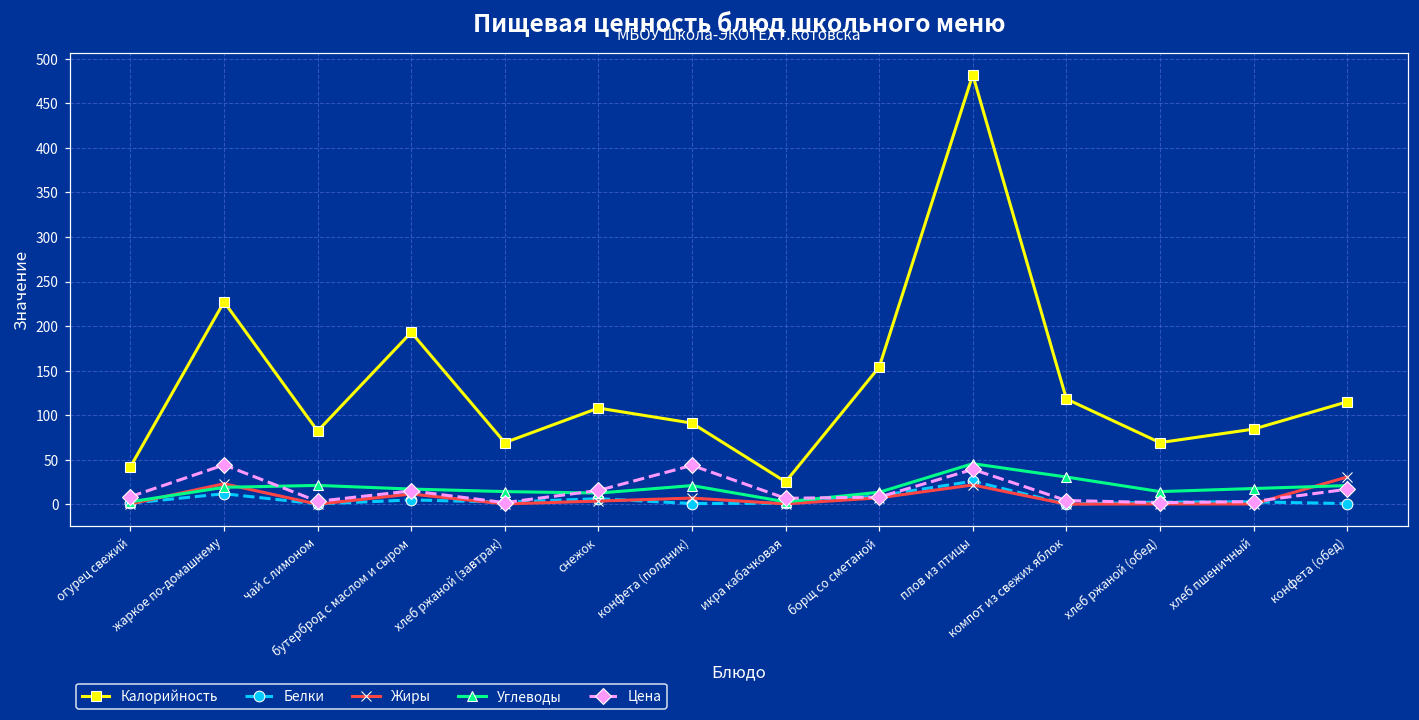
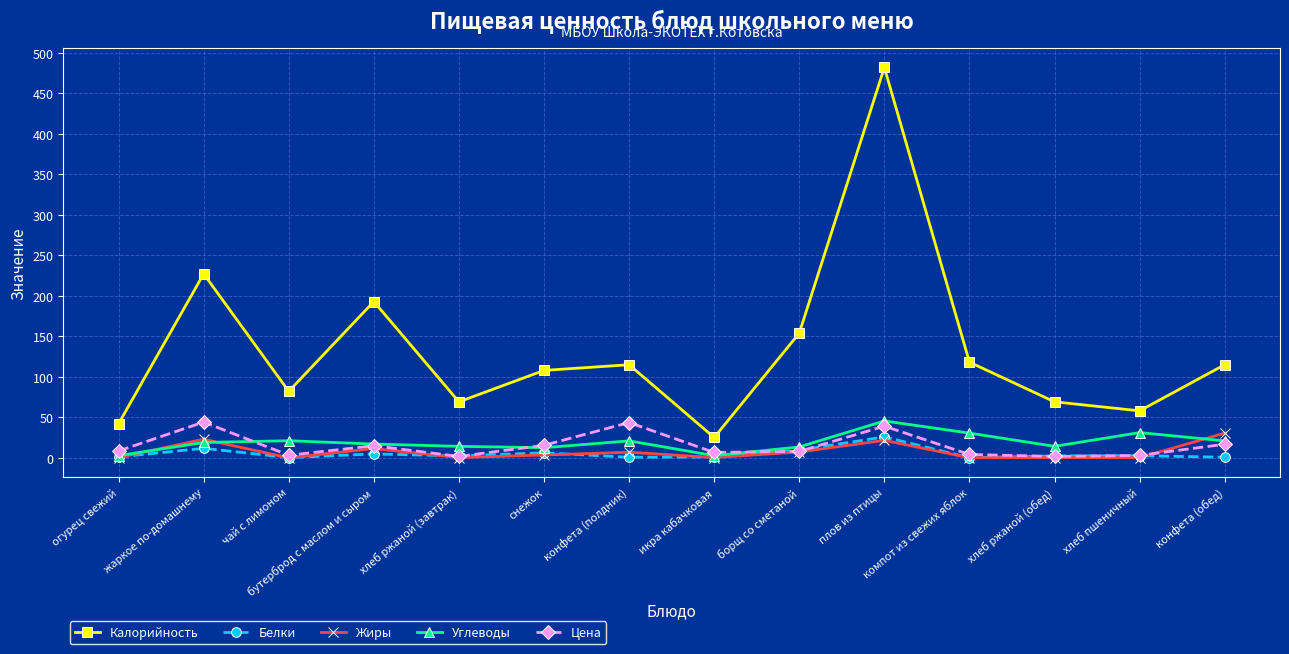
  {
    "Калорийность": {
      "огурец свежий": 40,
      "жаркое по-домашнему": 230,
      "чай с лимоном": 80,
      "бутерброд с маслом и сыром": 190,
      "хлеб ржаной (завтрак)": 70,
      "снежок": 110,
-     "конфета (полдник)": 90,
+     "конфета (полдник)": 120,
      "икра кабачковая": 30,
      "борщ со сметаной": 150,
      "плов из птицы": 480,
      "компот из свежих яблок": 120,
      "хлеб ржаной (обед)": 70,
-     "хлеб пшеничный": 80,
+     "хлеб пшеничный": 60,
      "конфета (обед)": 120
    },
    "Белки": {
      "жаркое по-домашнему": 10,
      "бутерброд с маслом и сыром": 0,
      "конфета (полдник)": 0,
      "плов из птицы": 30,
      "конфета (обед)": 0
    },
    "Жиры": {
      "жаркое по-домашнему": 20,
      "бутерброд с маслом и сыром": 10,
      "конфета (полдник)": 10,
      "плов из птицы": 20,
      "конфета (обед)": 30
    },
    "Углеводы": {
      "жаркое по-домашнему": 20,
      "чай с лимоном": 20,
      "хлеб ржаной (завтрак)": 10,
      "конфета (полдник)": 20,
      "борщ со сметаной": 10,
      "плов из птицы": 50,
      "компот из свежих яблок": 30,
      "хлеб ржаной (обед)": 10,
-     "хлеб пшеничный": 20,
+     "хлеб пшеничный": 30,
      "конфета (обед)": 20
    },
    "Цена": {
      "огурец свежий": 10,
      "жаркое по-домашнему": 40,
      "конфета (полдник)": 40,
      "икра кабачковая": 10,
      "плов из птицы": 40,
      "компот из свежих яблок": 0,
      "конфета (обед)": 20
    }
  }
